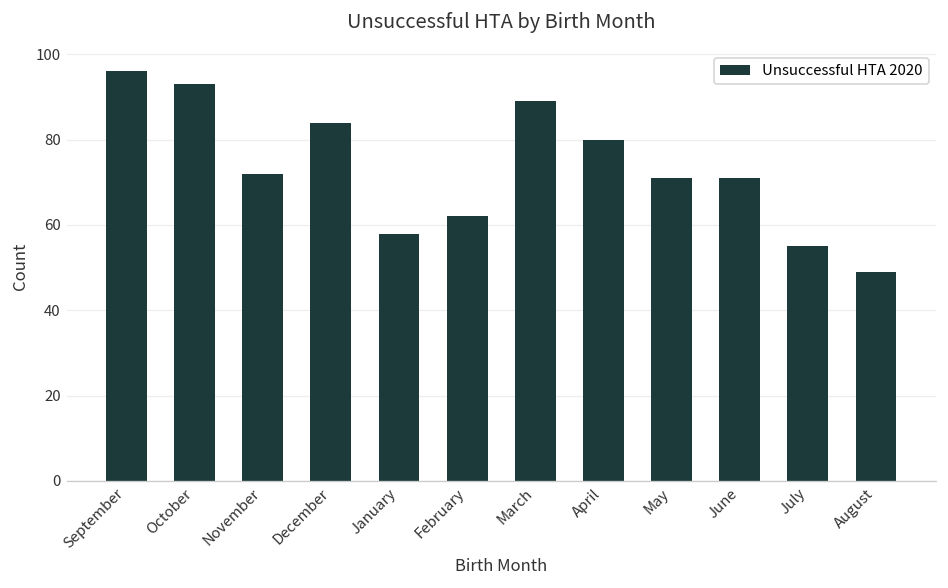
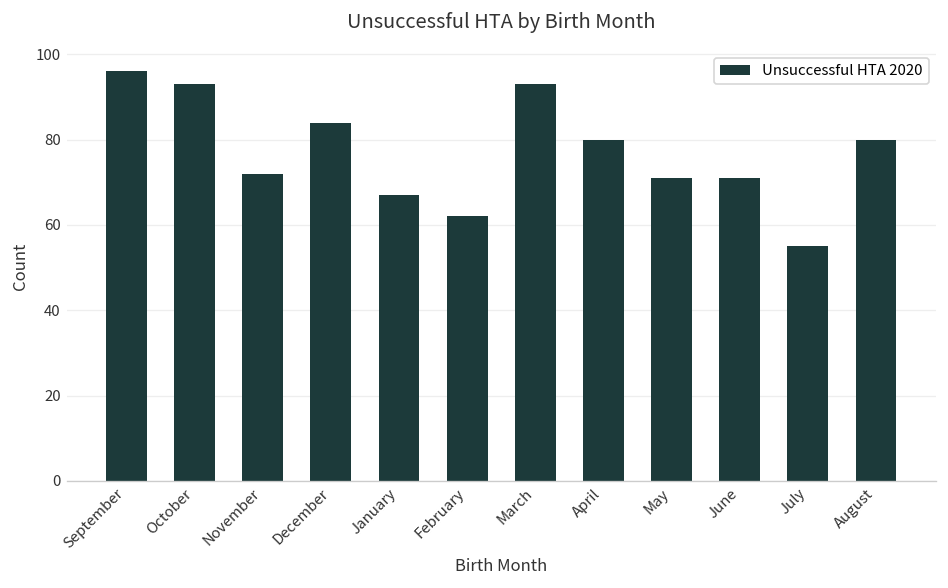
  {
    "September": 96,
    "October": 93,
    "November": 72,
    "December": 84,
-   "January": 58,
+   "January": 67,
    "February": 62,
-   "March": 89,
+   "March": 93,
    "April": 80,
    "May": 71,
    "June": 71,
    "July": 55,
-   "August": 49
+   "August": 80
  }
